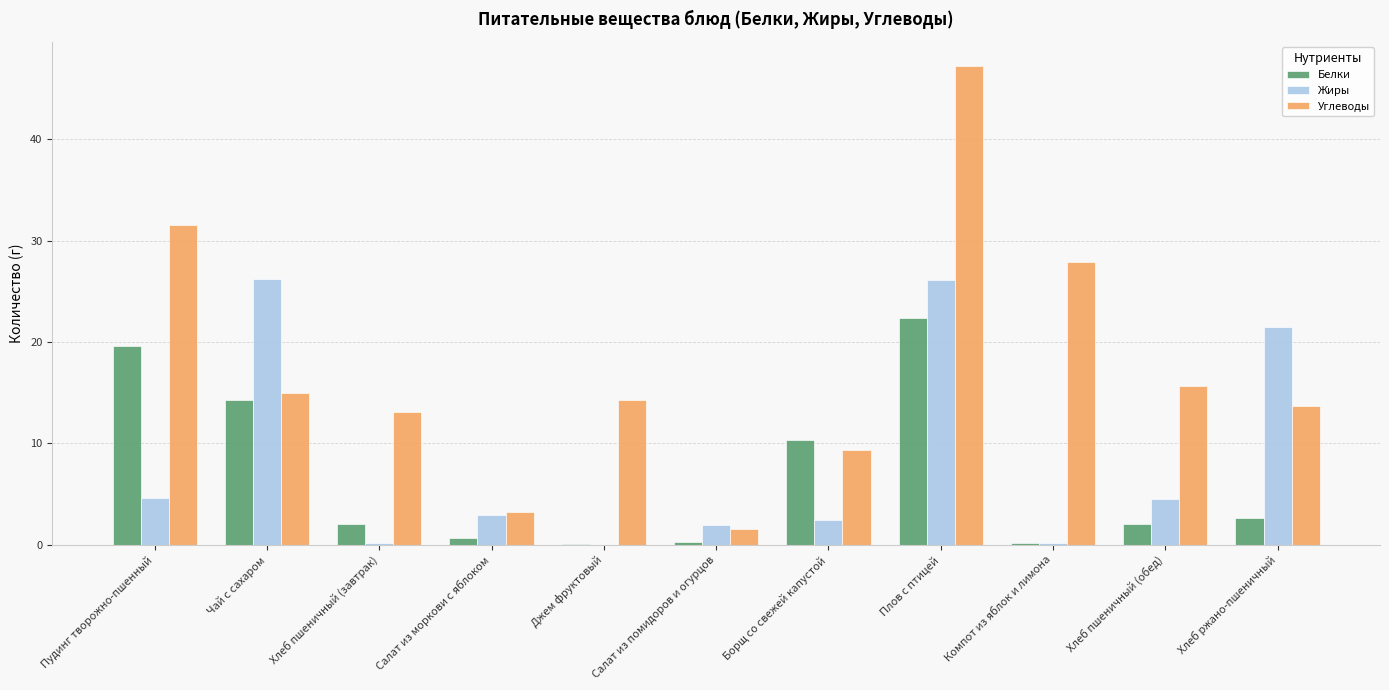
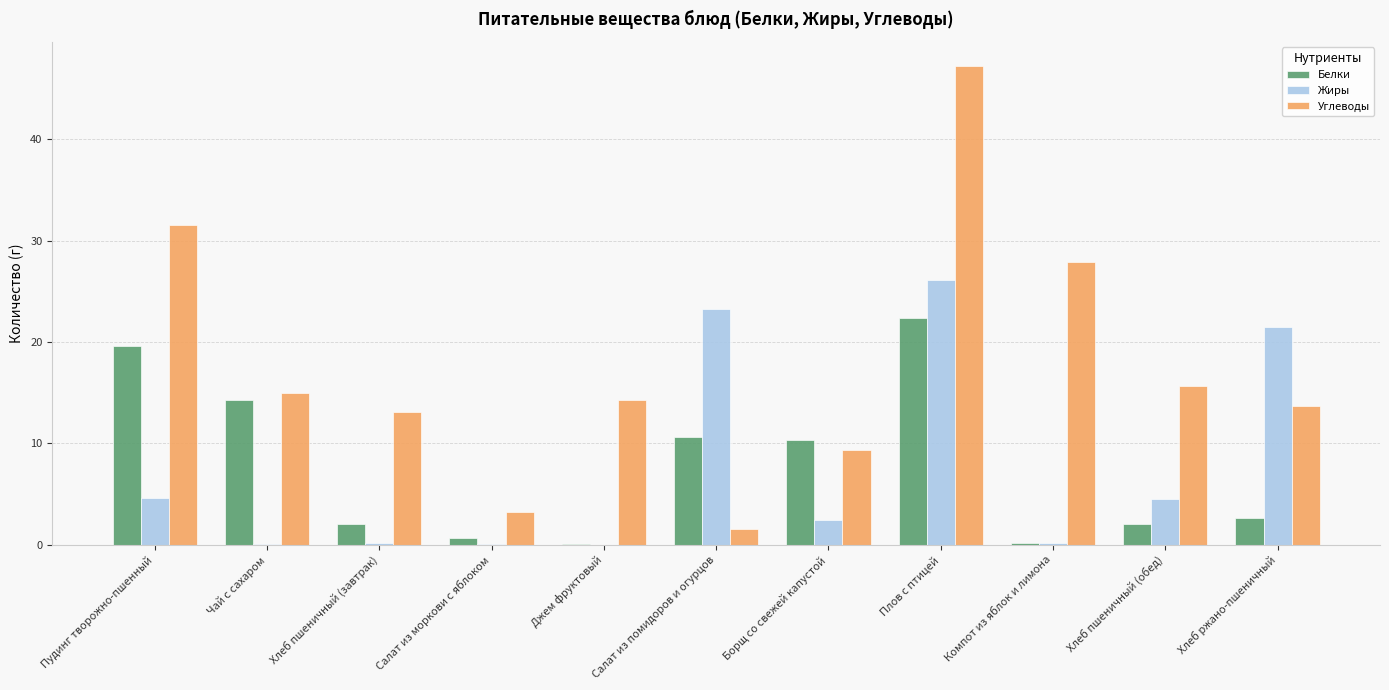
  {
    "Белки": {
      "Пудинг творожно-пшенный": 19.6,
      "Чай с сахаром": 14.3,
      "Хлеб пшеничный (завтрак)": 2.0,
      "Салат из моркови с яблоком": 0.6,
-     "Салат из помидоров и огурцов": 0.3,
+     "Салат из помидоров и огурцов": 10.6,
      "Борщ со свежей капустой": 10.3,
      "Плов с птицей": 22.4,
      "Хлеб пшеничный (обед)": 2.0,
      "Хлеб ржано-пшеничный": 2.6
    },
    "Жиры": {
      "Пудинг творожно-пшенный": 4.6,
-     "Чай с сахаром": 26.3,
-     "Салат из моркови с яблоком": 2.9,
+     "Чай с сахаром": 0.1,
+     "Салат из моркови с яблоком": 0.1,
      "Джем фруктовый": 0.0,
-     "Салат из помидоров и огурцов": 2.0,
+     "Салат из помидоров и огурцов": 23.3,
      "Борщ со свежей капустой": 2.4,
      "Плов с птицей": 26.1,
      "Хлеб пшеничный (обед)": 4.5,
      "Хлеб ржано-пшеничный": 21.5
    },
    "Углеводы": {
      "Пудинг творожно-пшенный": 31.5,
      "Чай с сахаром": 15.0,
      "Хлеб пшеничный (завтрак)": 13.1,
      "Салат из моркови с яблоком": 3.2,
      "Джем фруктовый": 14.3,
      "Салат из помидоров и огурцов": 1.6,
      "Борщ со свежей капустой": 9.3,
      "Плов с птицей": 47.2,
      "Компот из яблок и лимона": 27.9,
      "Хлеб пшеничный (обед)": 15.6,
      "Хлеб ржано-пшеничный": 13.7
    }
  }
